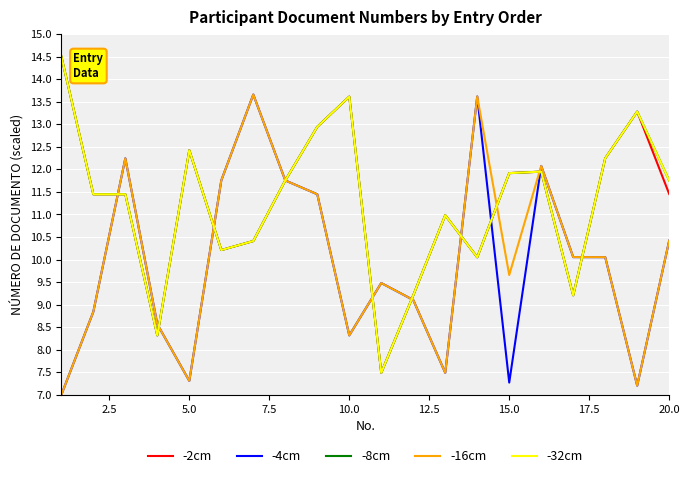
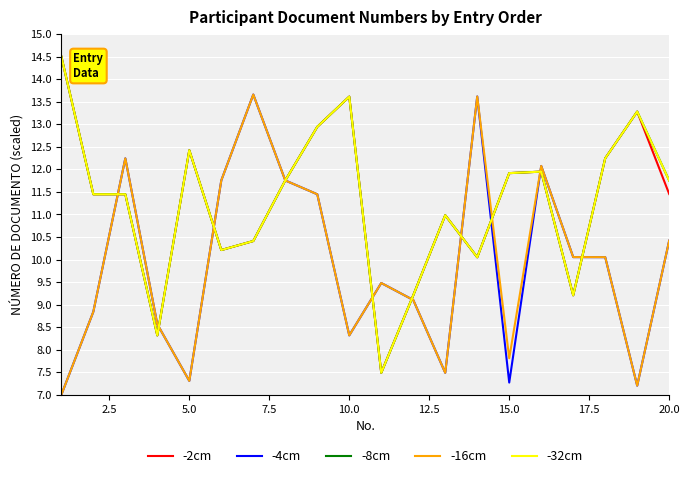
  {
    "-2cm": {
      "20.0": 11.5
    },
    "-4cm": {
      "15.0": 7.3
    },
    "-32cm": {
      "20.0": 11.8
    },
    "-16cm": {
-     "15.0": 9.7
+     "15.0": 7.8
    }
  }
